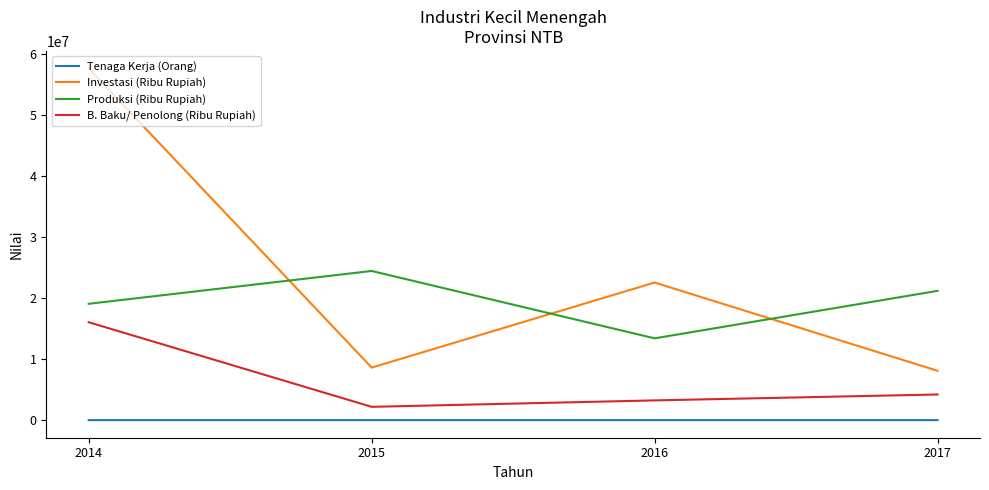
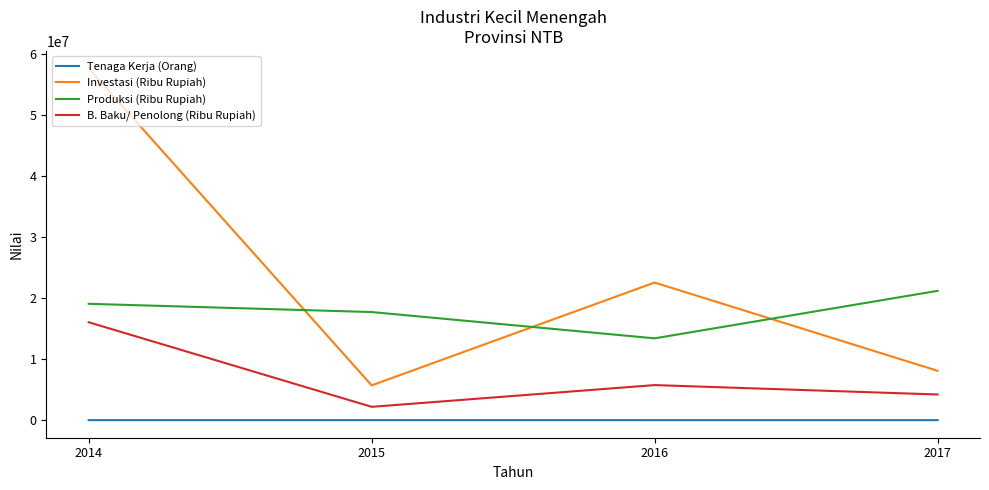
  {
    "Tenaga Kerja (Orang)": {
      "2014": 0,
      "2015": 0,
      "2016": 0,
      "2017": 0
    },
    "Investasi (Ribu Rupiah)": {
-     "2015": 9000000,
+     "2015": 6000000,
      "2016": 23000000,
      "2017": 8000000
    },
    "Produksi (Ribu Rupiah)": {
      "2014": 19000000,
-     "2015": 24000000,
+     "2015": 18000000,
      "2016": 13000000,
      "2017": 21000000
    },
    "B. Baku/ Penolong (Ribu Rupiah)": {
      "2014": 16000000,
      "2015": 2000000,
-     "2016": 3000000,
+     "2016": 6000000,
      "2017": 4000000
    }
  }
